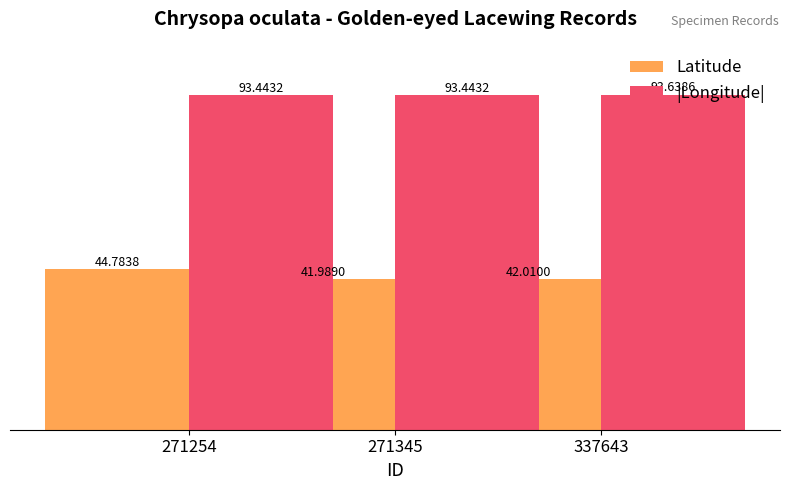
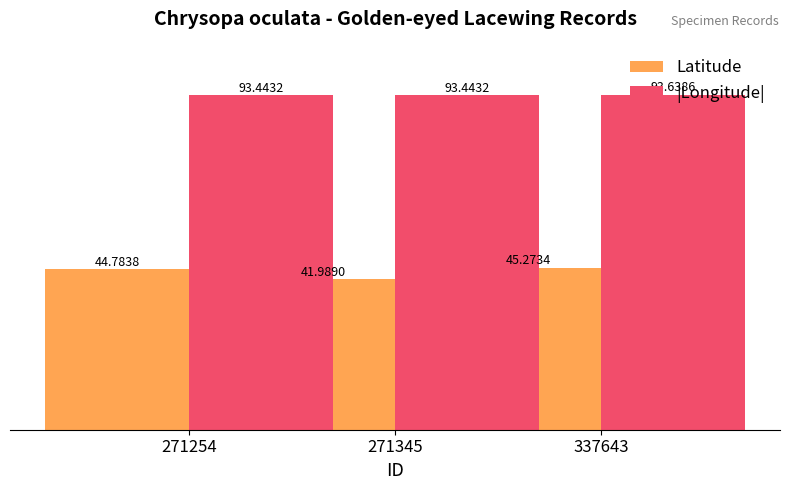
  {
    "Latitude": {
      "271254": 44.7838,
-     "337643": 42.0100
+     "337643": 45.2734
    },
    "|Longitude|": {
      "271254": 93.4432,
      "271345": 93.4432,
      "337643": 93.6386
    }
  }
